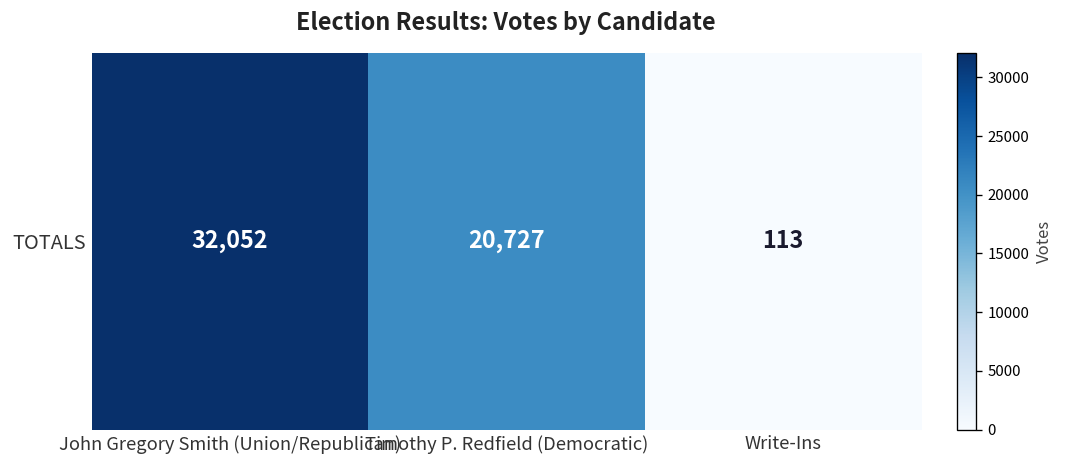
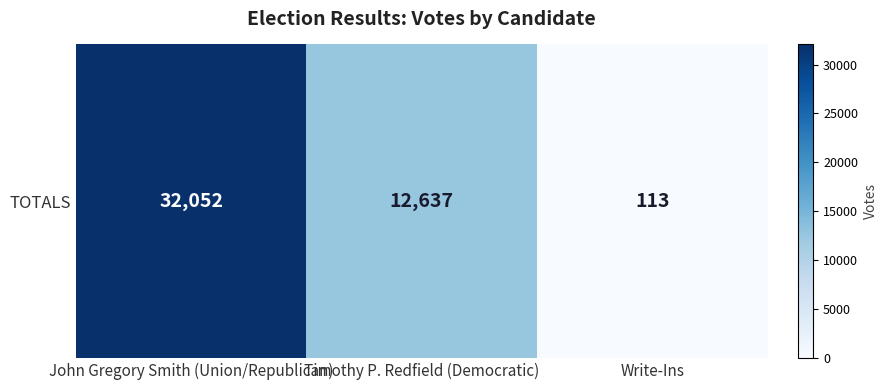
  {
    "TOTALS": {
      "John Gregory Smith (Union/Republican)": "32,052",
-     "Timothy P. Redfield (Democratic)": "20,727",
+     "Timothy P. Redfield (Democratic)": "12,637",
      "Write-Ins": "113"
    }
  }
